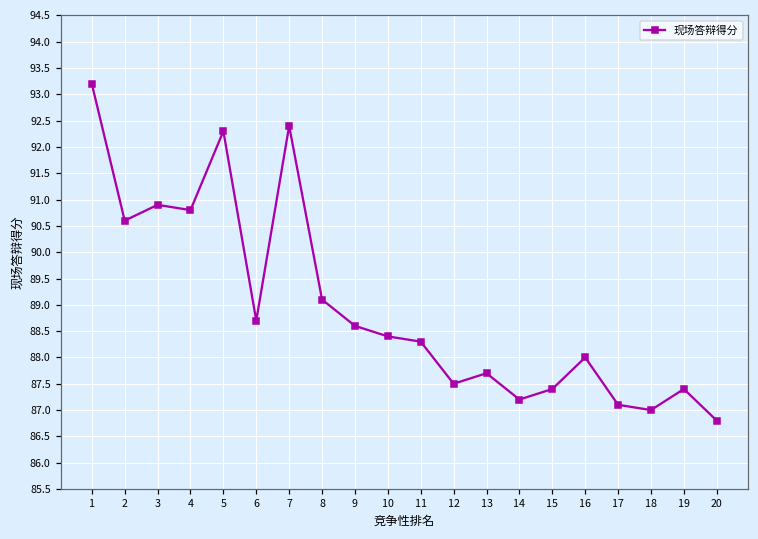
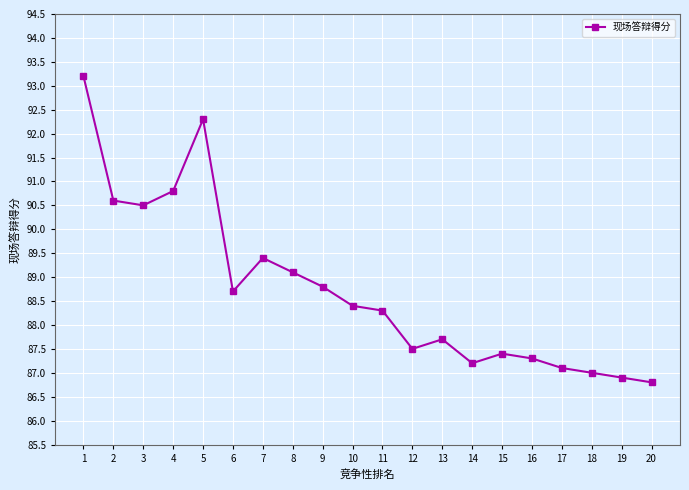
  {
    "1": 93.2,
    "2": 90.6,
-   "3": 90.9,
+   "3": 90.5,
    "4": 90.8,
    "5": 92.3,
    "6": 88.7,
-   "7": 92.4,
+   "7": 89.4,
    "8": 89.1,
-   "9": 88.6,
+   "9": 88.8,
    "10": 88.4,
    "11": 88.3,
    "12": 87.5,
    "13": 87.7,
    "14": 87.2,
    "15": 87.4,
-   "16": 88.0,
+   "16": 87.3,
    "17": 87.1,
    "18": 87.0,
-   "19": 87.4,
+   "19": 86.9,
    "20": 86.8
  }
